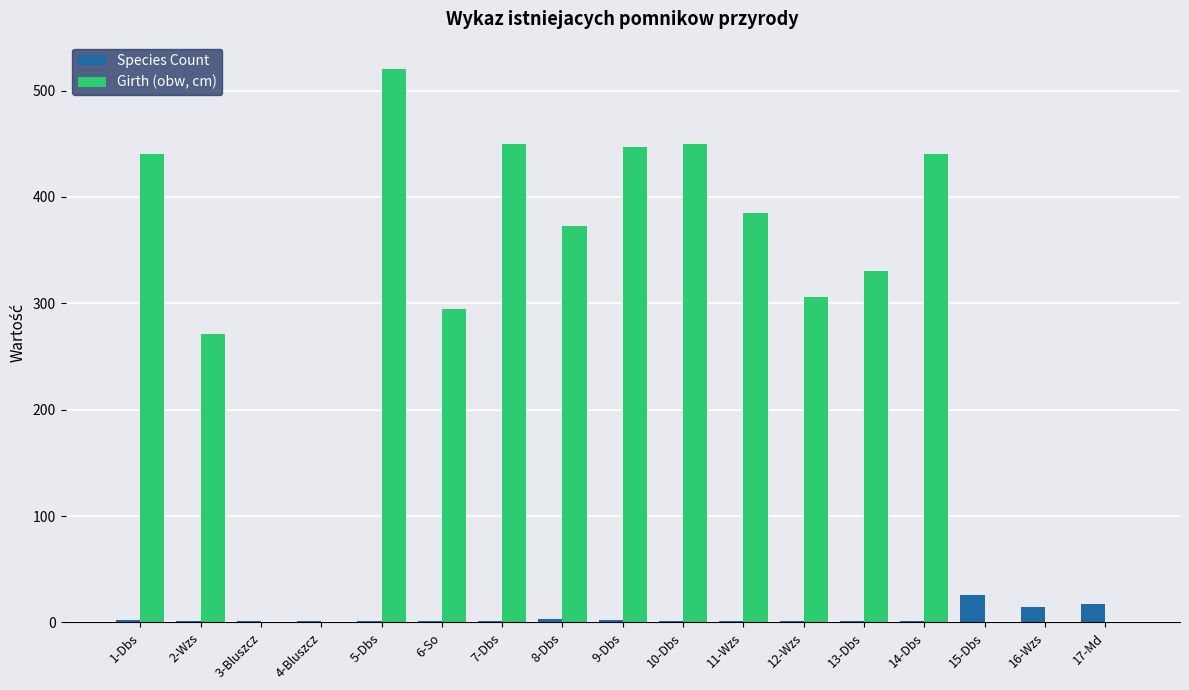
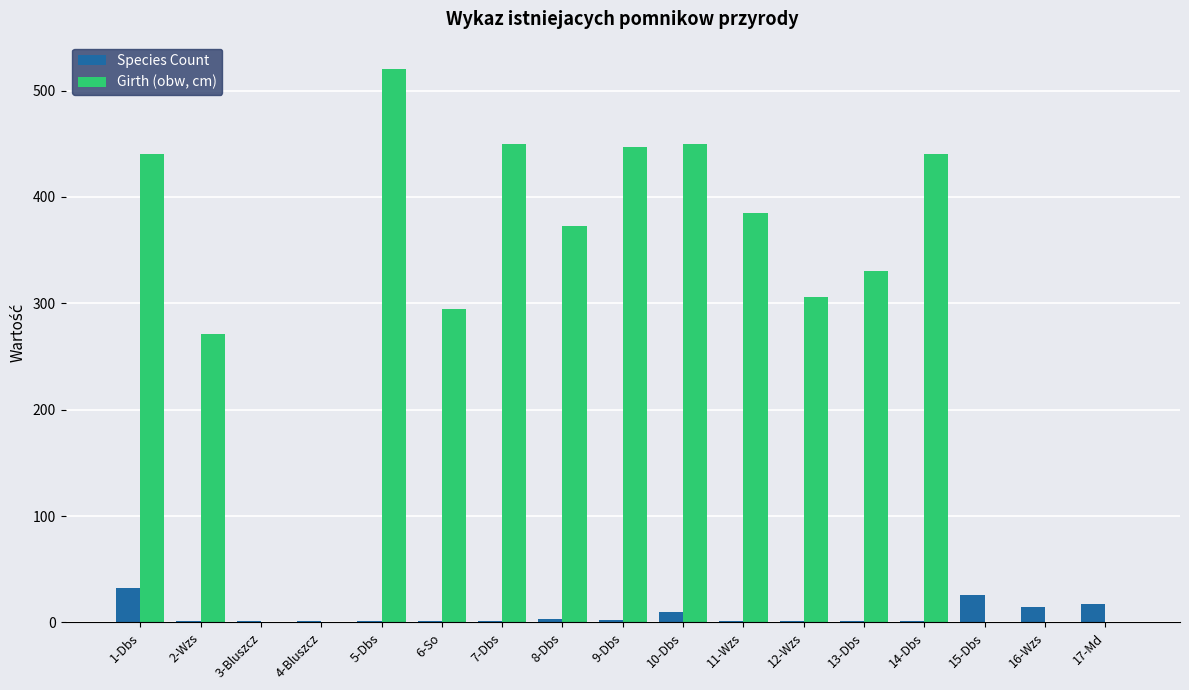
  {
    "Species Count": {
-     "1-Dbs": 2,
+     "1-Dbs": 32,
      "8-Dbs": 3,
-     "10-Dbs": 1,
+     "10-Dbs": 10,
      "15-Dbs": 26,
      "16-Wzs": 15,
      "17-Md": 17
    },
    "Girth (obw, cm)": {
      "1-Dbs": 440,
      "2-Wzs": 271,
      "3-Bluszcz": 0,
      "4-Bluszcz": 0,
      "5-Dbs": 520,
      "6-So": 295,
      "7-Dbs": 450,
      "8-Dbs": 373,
      "9-Dbs": 447,
      "10-Dbs": 450,
      "11-Wzs": 385,
      "12-Wzs": 306,
      "13-Dbs": 330,
      "14-Dbs": 440,
      "15-Dbs": 0,
      "16-Wzs": 0,
      "17-Md": 0
    }
  }
